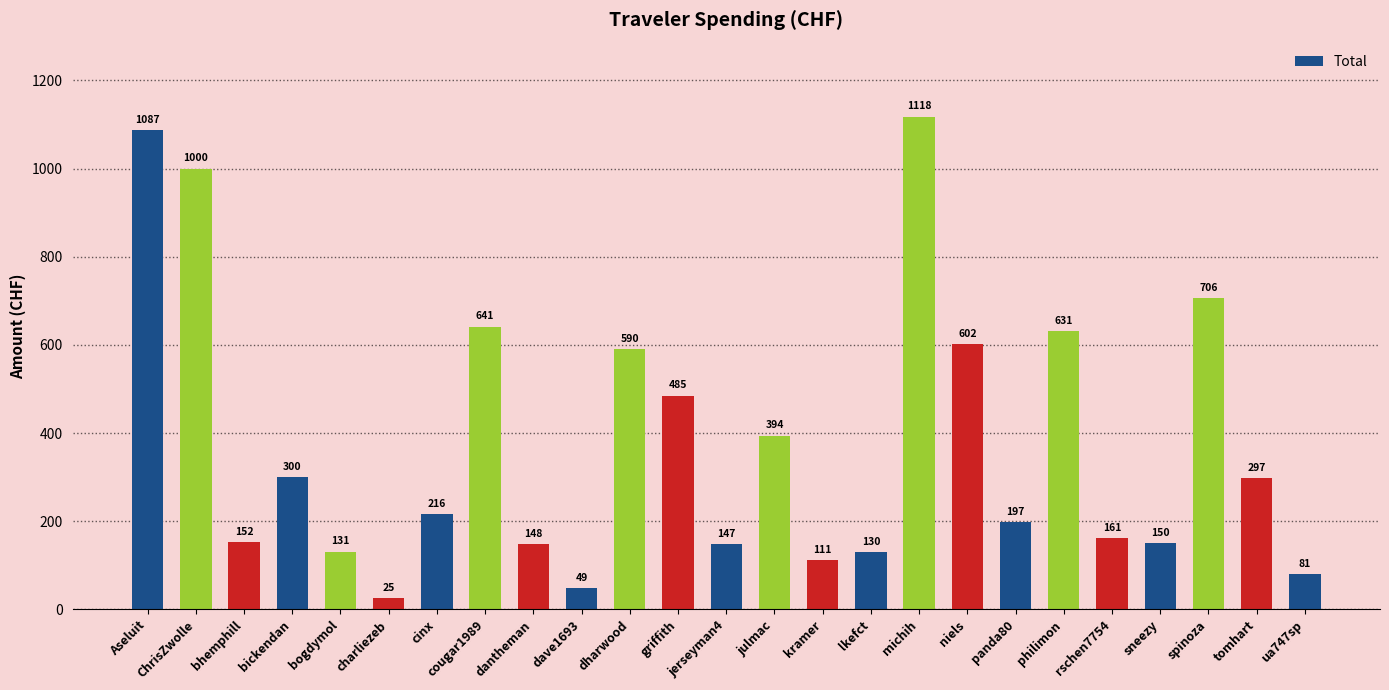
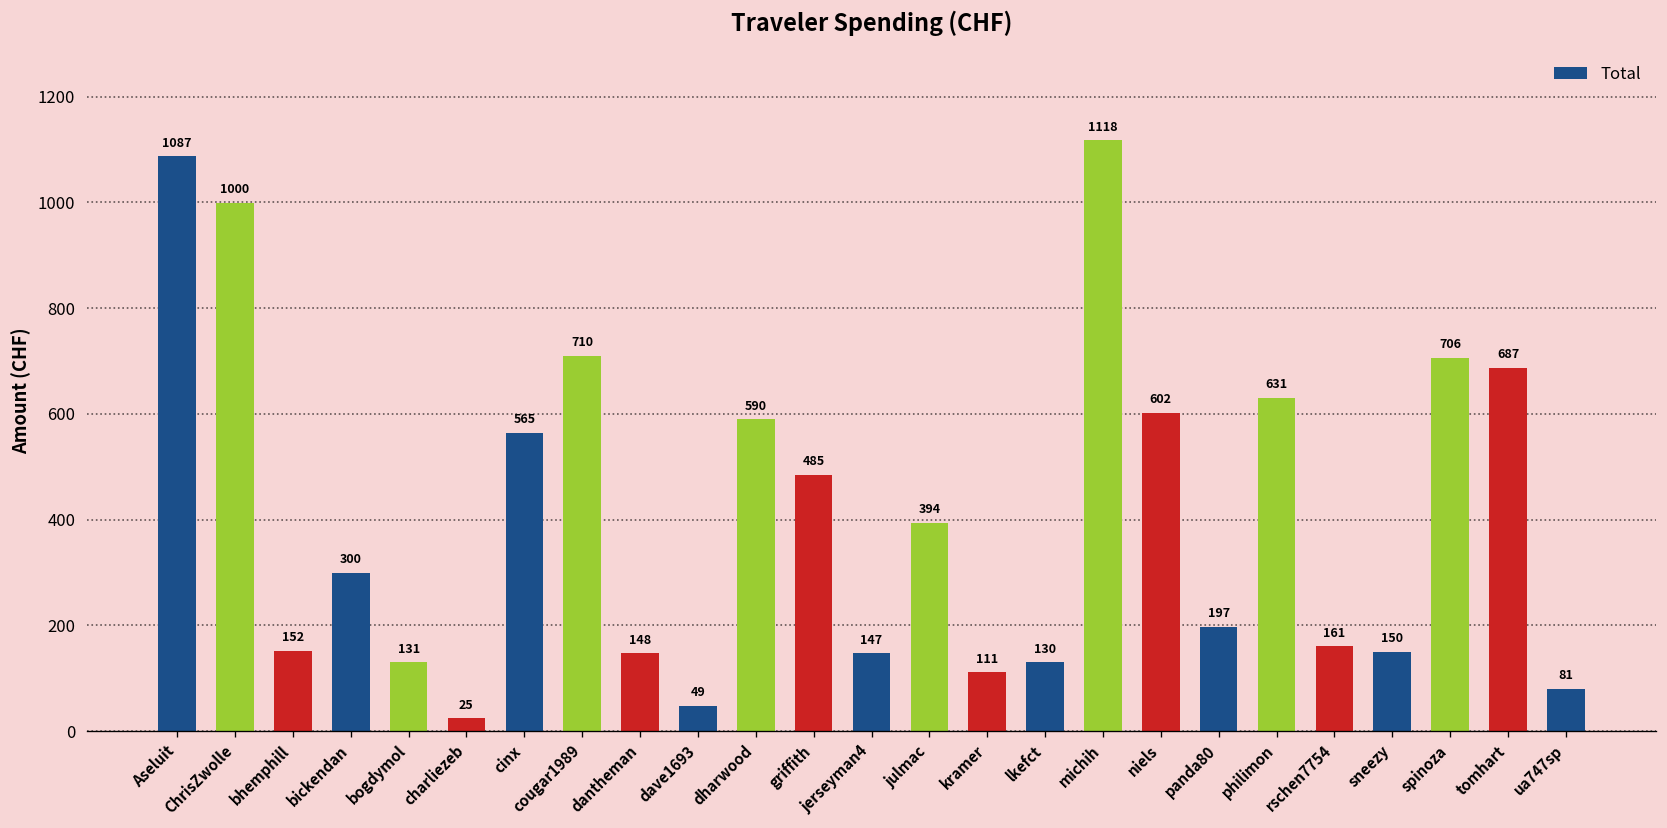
  {
    "Aseluit": 1087,
    "ChrisZwolle": 1000,
    "bhemphill": 152,
    "bickendan": 300,
    "bogdymol": 131,
    "charliezeb": 25,
-   "cinx": 216,
-   "cougar1989": 641,
+   "cinx": 565,
+   "cougar1989": 710,
    "dantheman": 148,
    "dave1693": 49,
    "dharwood": 590,
    "griffith": 485,
    "jerseyman4": 147,
    "julmac": 394,
    "kramer": 111,
    "lkefct": 130,
    "michih": 1118,
    "niels": 602,
    "panda80": 197,
    "philimon": 631,
    "rschen7754": 161,
    "sneezy": 150,
    "spinoza": 706,
-   "tomhart": 297,
+   "tomhart": 687,
    "ua747sp": 81
  }
